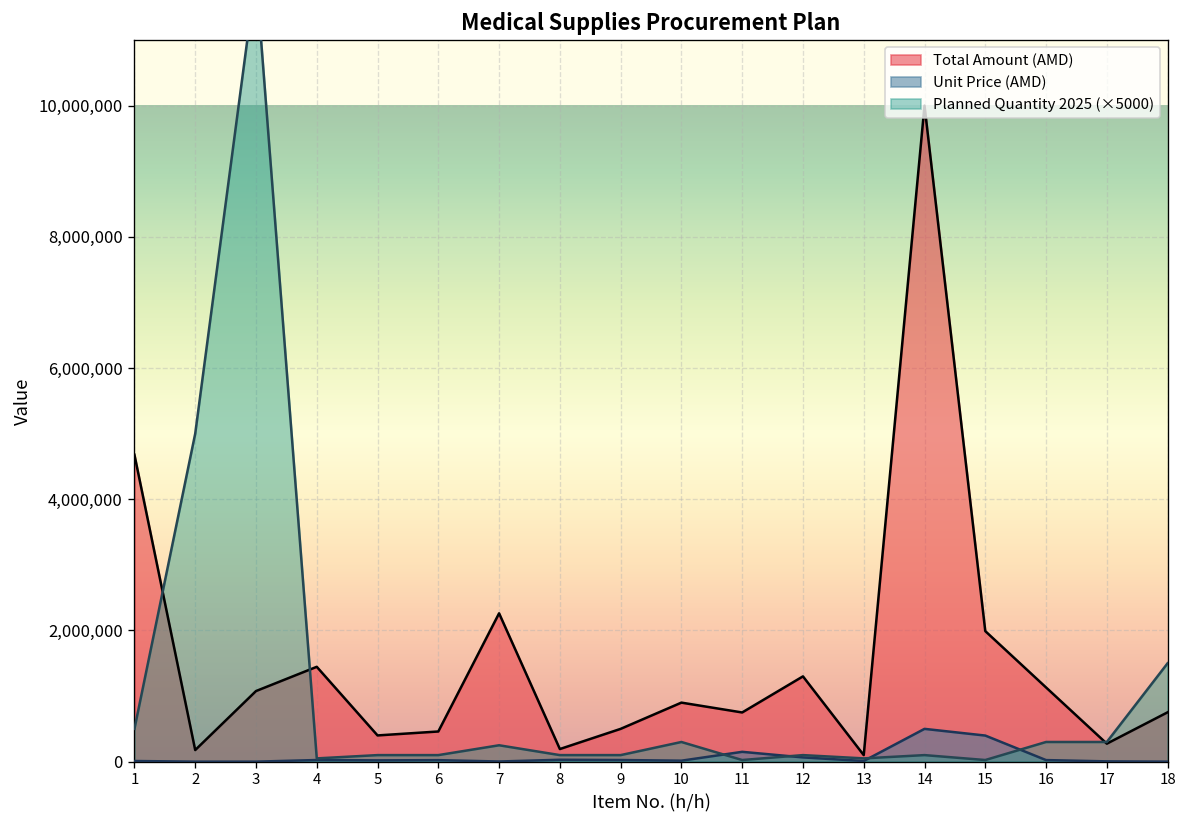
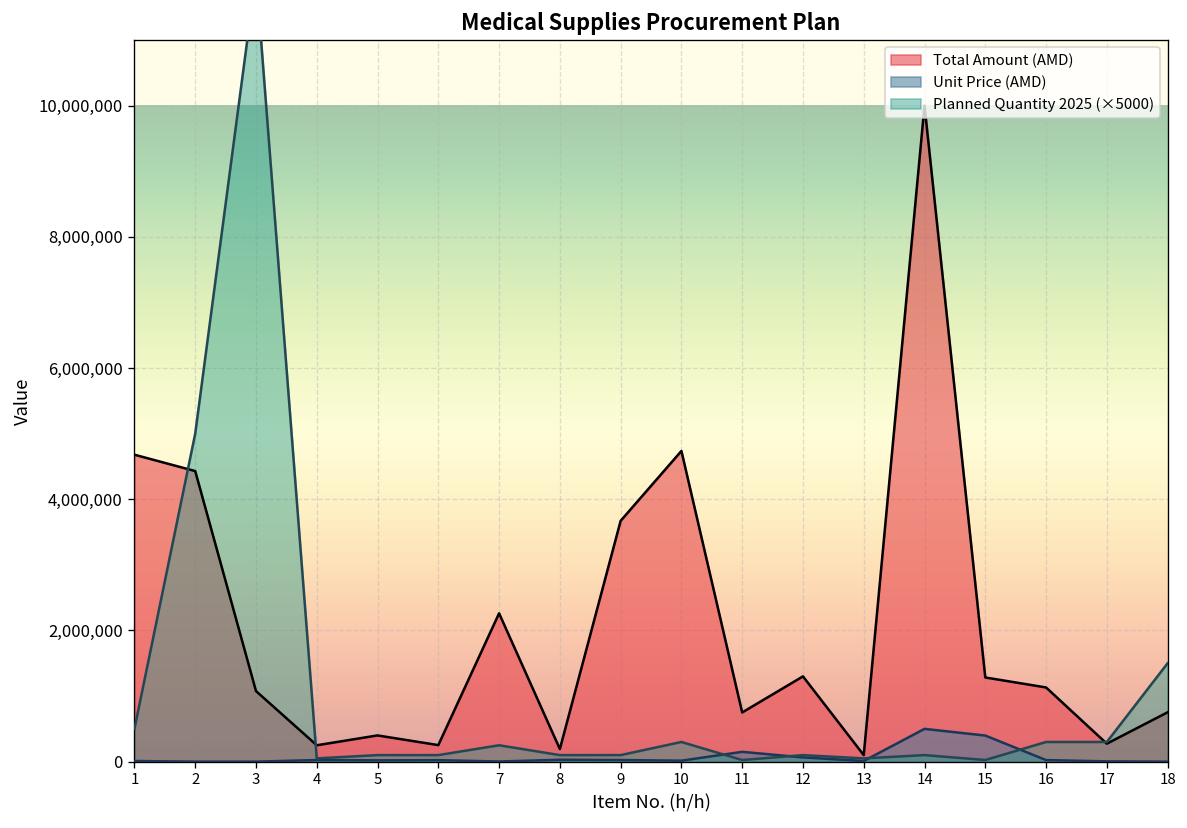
  {
    "Total Amount (AMD)": {
      "1": "4,700,000",
-     "2": "200,000",
+     "2": "4,400,000",
      "3": "1,100,000",
-     "4": "1,400,000",
+     "4": "300,000",
      "5": "400,000",
-     "6": "500,000",
+     "6": "300,000",
      "7": "2,300,000",
      "8": "200,000",
-     "9": "500,000",
-     "10": "900,000",
+     "9": "3,700,000",
+     "10": "4,700,000",
      "11": "800,000",
      "12": "1,300,000",
      "13": "100,000",
-     "15": "2,000,000",
+     "15": "1,300,000",
      "16": "1,100,000",
      "18": "800,000"
    }
  }
